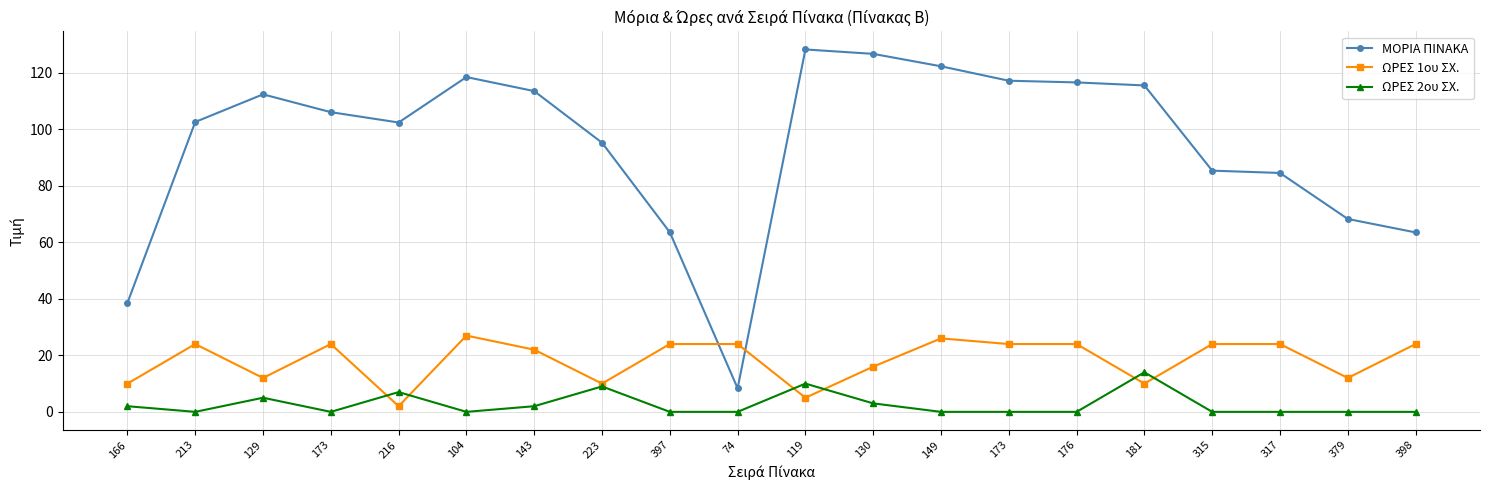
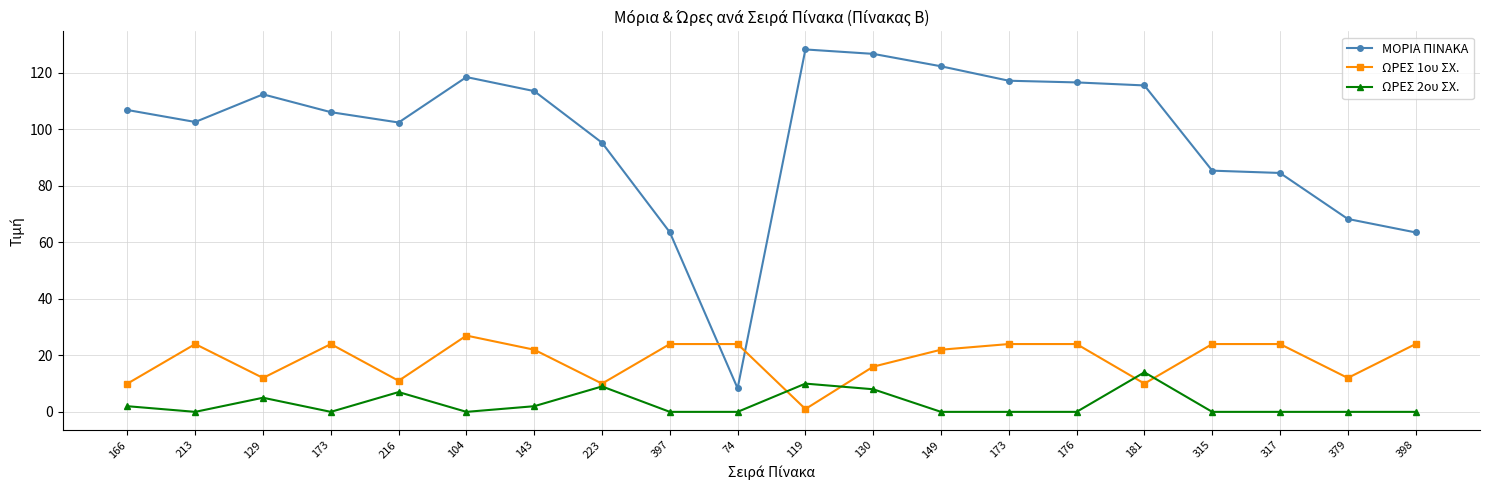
  {
    "ΜΟΡΙΑ ΠΙΝΑΚΑ": {
-     "166": 39,
+     "166": 107,
      "213": 103,
      "129": 112,
      "216": 102,
      "104": 118,
      "143": 114,
      "223": 95,
      "397": 64,
      "74": 8,
      "119": 128,
      "130": 127,
      "149": 122,
      "176": 117,
      "181": 116,
      "315": 85,
      "317": 85,
      "379": 68,
      "398": 64
    },
    "ΩΡΕΣ 1ου ΣΧ.": {
      "166": 10,
      "213": 24,
      "129": 12,
-     "216": 2,
+     "216": 11,
      "104": 27,
      "143": 22,
      "223": 10,
      "397": 24,
      "74": 24,
-     "119": 5,
+     "119": 1,
      "130": 16,
-     "149": 26,
+     "149": 22,
      "176": 24,
      "181": 10,
      "315": 24,
      "317": 24,
      "379": 12,
      "398": 24
    },
    "ΩΡΕΣ 2ου ΣΧ.": {
      "166": 2,
      "213": 0,
      "129": 5,
      "216": 7,
      "104": 0,
      "143": 2,
      "223": 9,
      "397": 0,
      "74": 0,
      "119": 10,
-     "130": 3,
+     "130": 8,
      "149": 0,
      "176": 0,
      "181": 14,
      "315": 0,
      "317": 0,
      "379": 0,
      "398": 0
    }
  }
